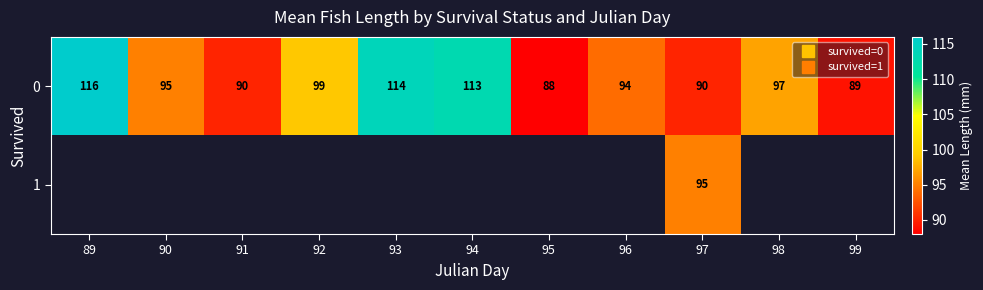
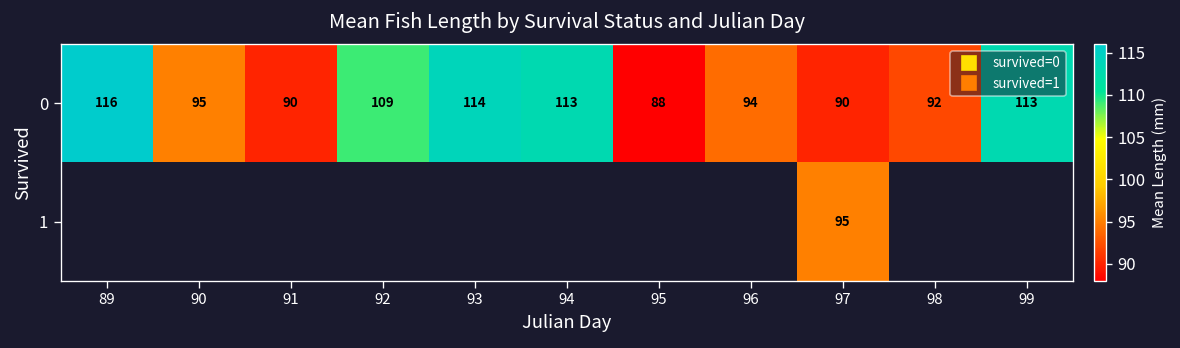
  {
    "0": {
      "89": 116,
      "90": 95,
      "91": 90,
-     "92": 99,
+     "92": 109,
      "93": 114,
      "94": 113,
      "95": 88,
      "96": 94,
      "97": 90,
-     "98": 97,
-     "99": 89
+     "98": 92,
+     "99": 113
    },
    "1": {
      "97": 95
    }
  }
